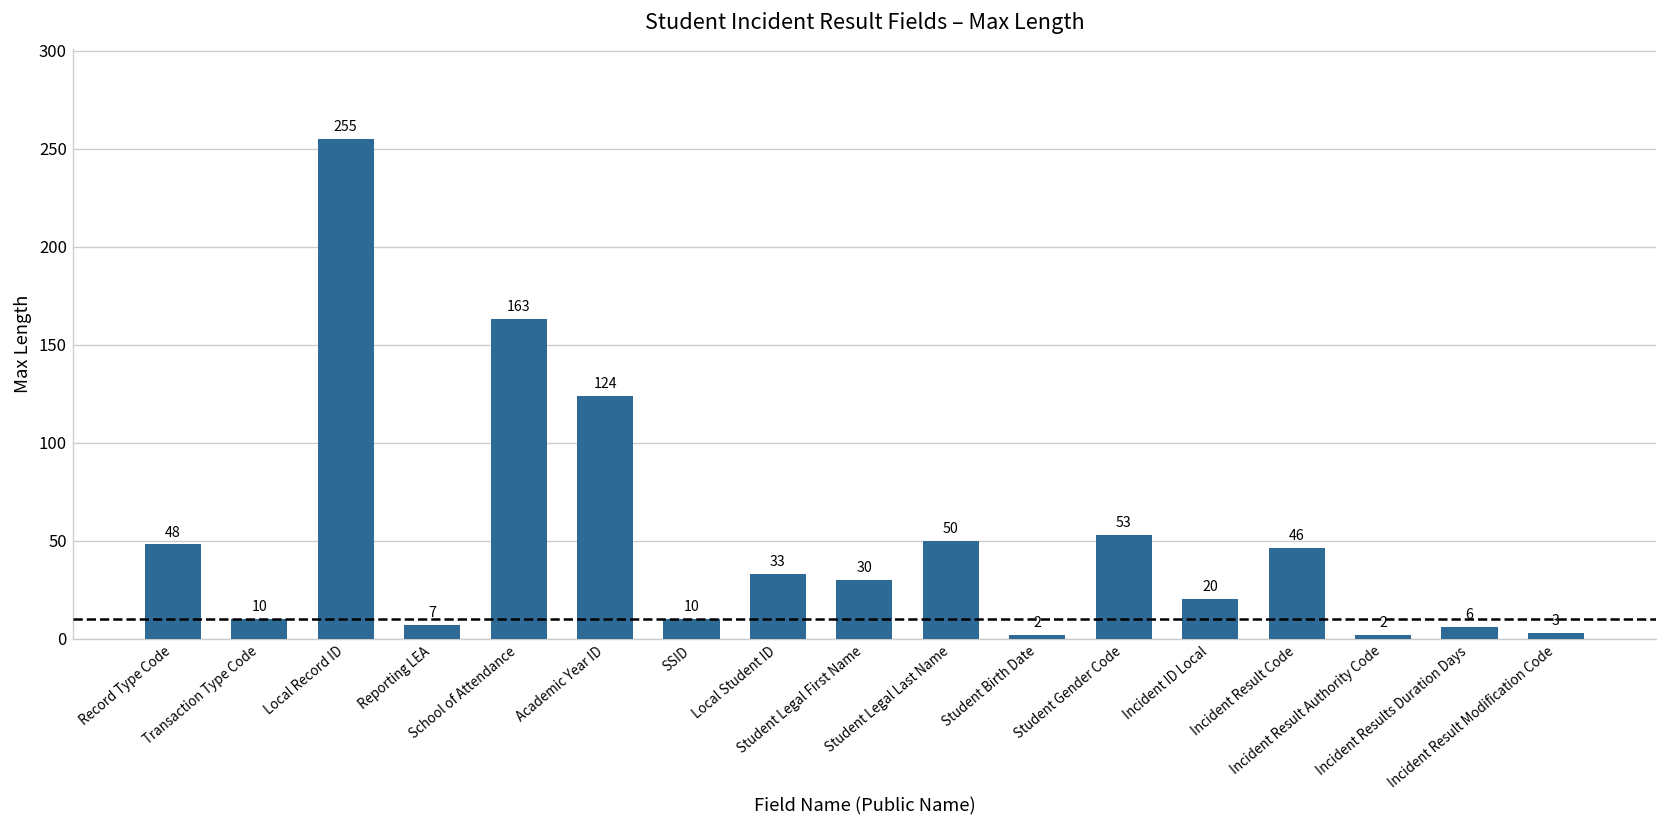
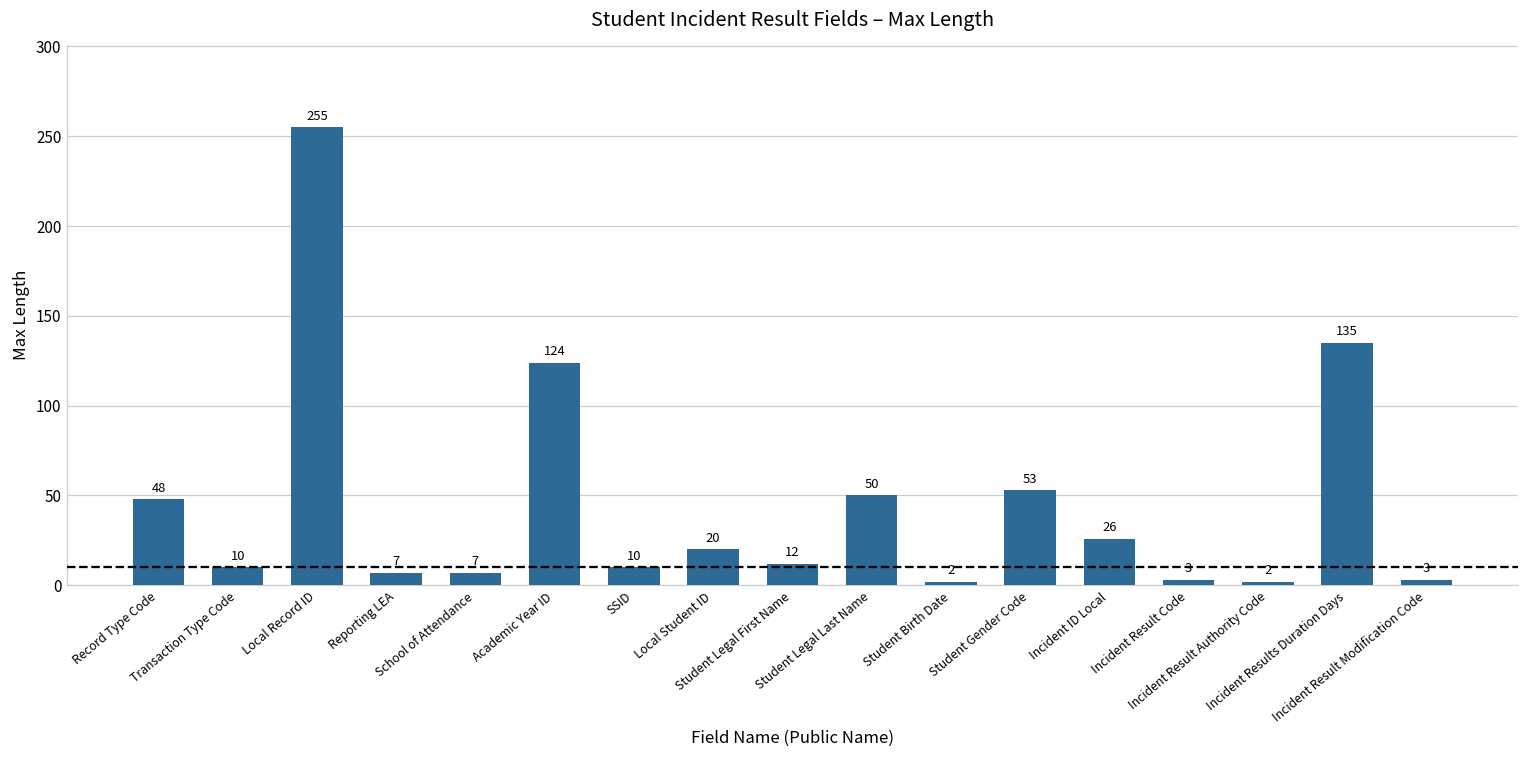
  {
    "Record Type Code": 48,
    "Transaction Type Code": 10,
    "Local Record ID": 255,
    "Reporting LEA": 7,
-   "School of Attendance": 163,
+   "School of Attendance": 7,
    "Academic Year ID": 124,
    "SSID": 10,
-   "Local Student ID": 33,
-   "Student Legal First Name": 30,
+   "Local Student ID": 20,
+   "Student Legal First Name": 12,
    "Student Legal Last Name": 50,
    "Student Birth Date": 2,
    "Student Gender Code": 53,
-   "Incident ID Local": 20,
-   "Incident Result Code": 46,
+   "Incident ID Local": 26,
+   "Incident Result Code": 3,
    "Incident Result Authority Code": 2,
-   "Incident Results Duration Days": 6,
+   "Incident Results Duration Days": 135,
    "Incident Result Modification Code": 3
  }
